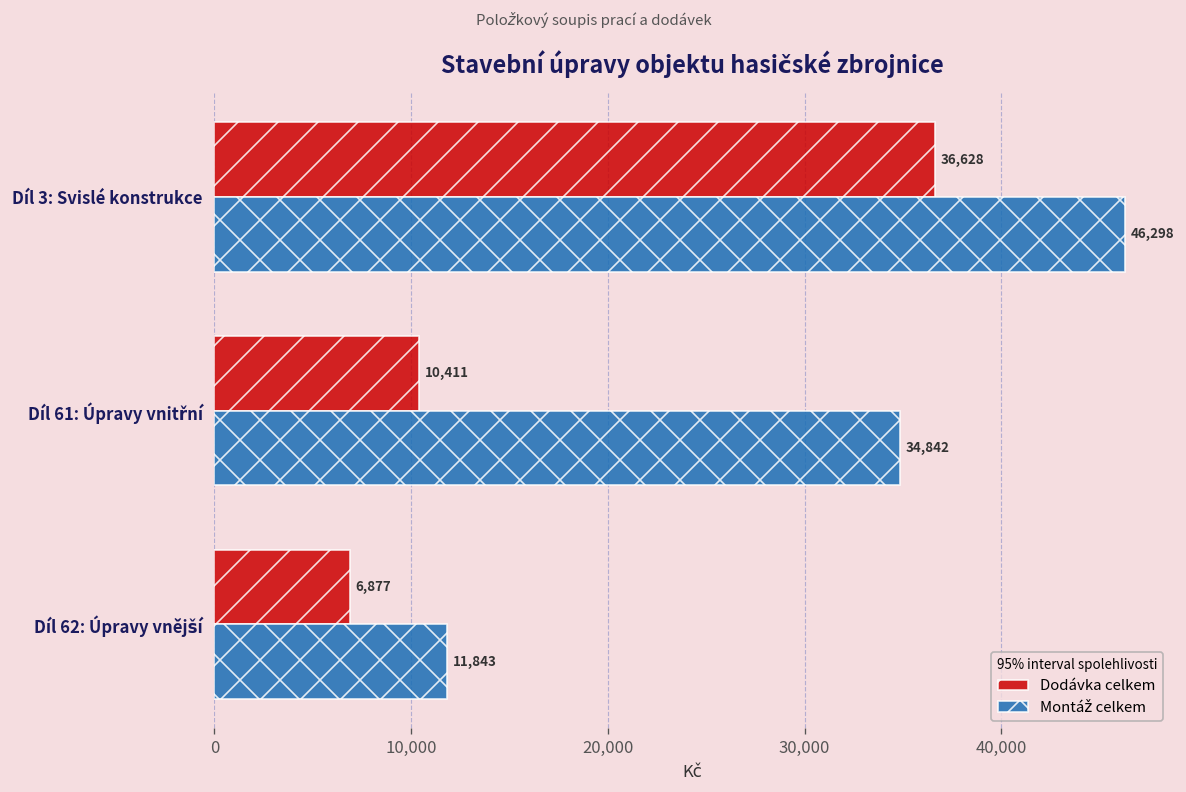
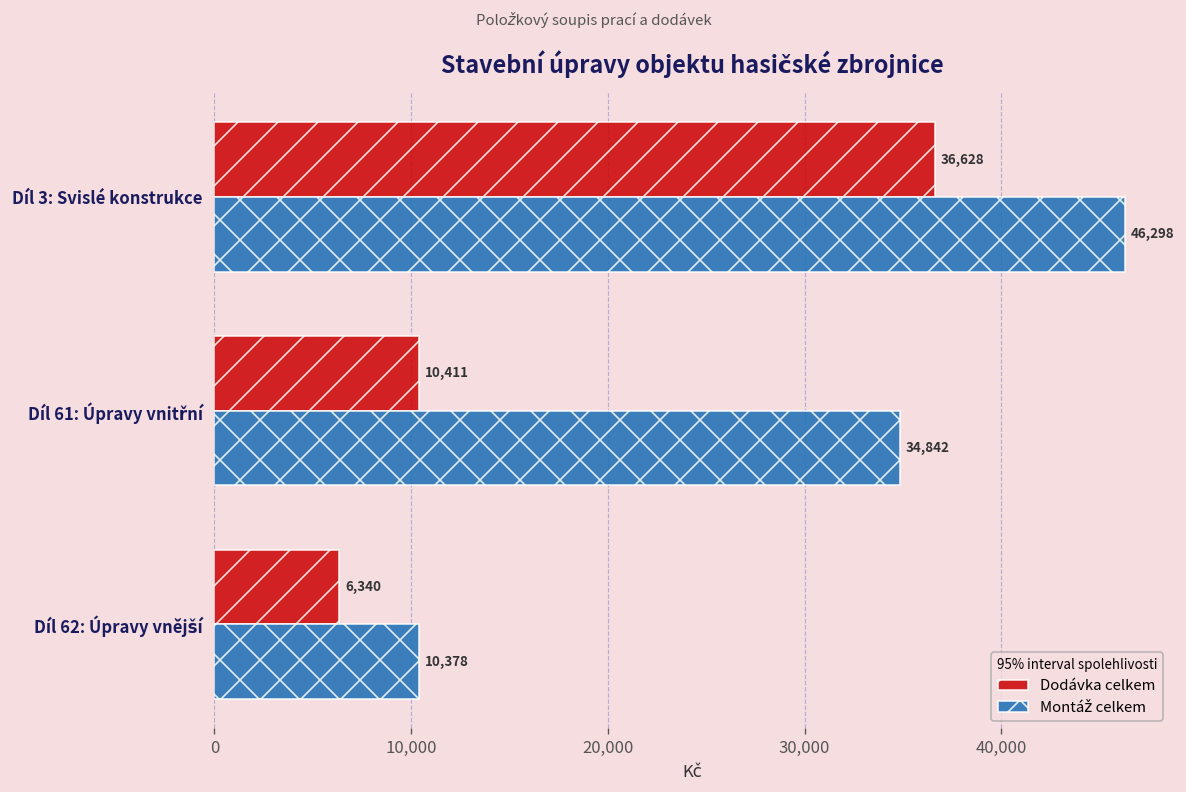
  {
    "Dodávka celkem": {
      "Díl 3: Svislé konstrukce": "36,628",
      "Díl 61: Úpravy vnitřní": "10,411",
-     "Díl 62: Úpravy vnější": "6,877"
+     "Díl 62: Úpravy vnější": "6,340"
    },
    "Montáž celkem": {
      "Díl 3: Svislé konstrukce": "46,298",
      "Díl 61: Úpravy vnitřní": "34,842",
-     "Díl 62: Úpravy vnější": "11,843"
+     "Díl 62: Úpravy vnější": "10,378"
    }
  }
